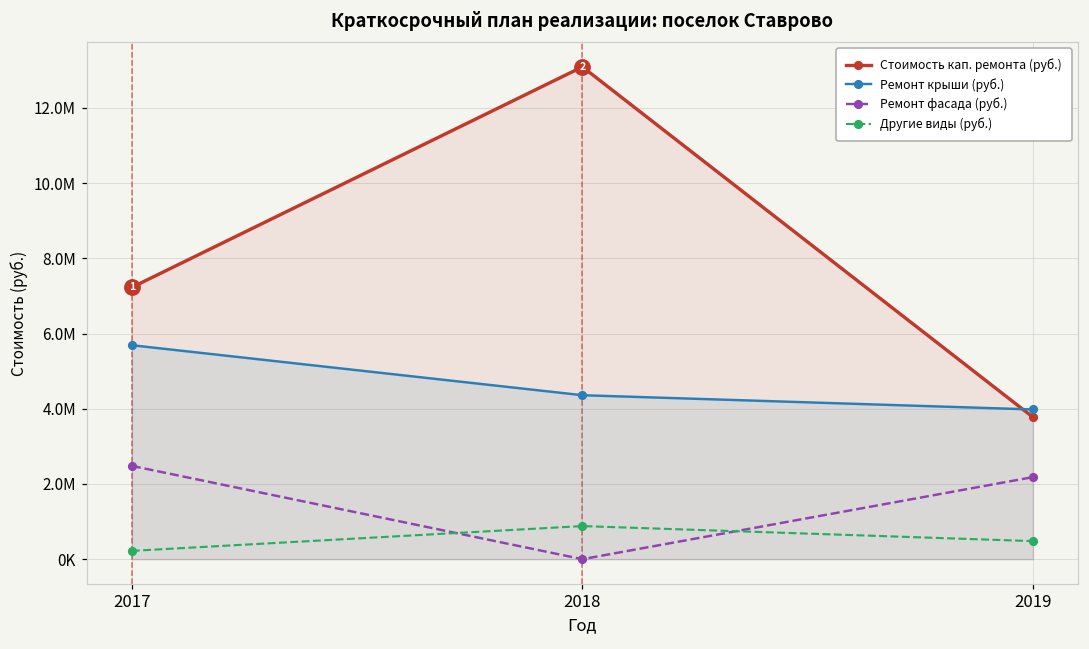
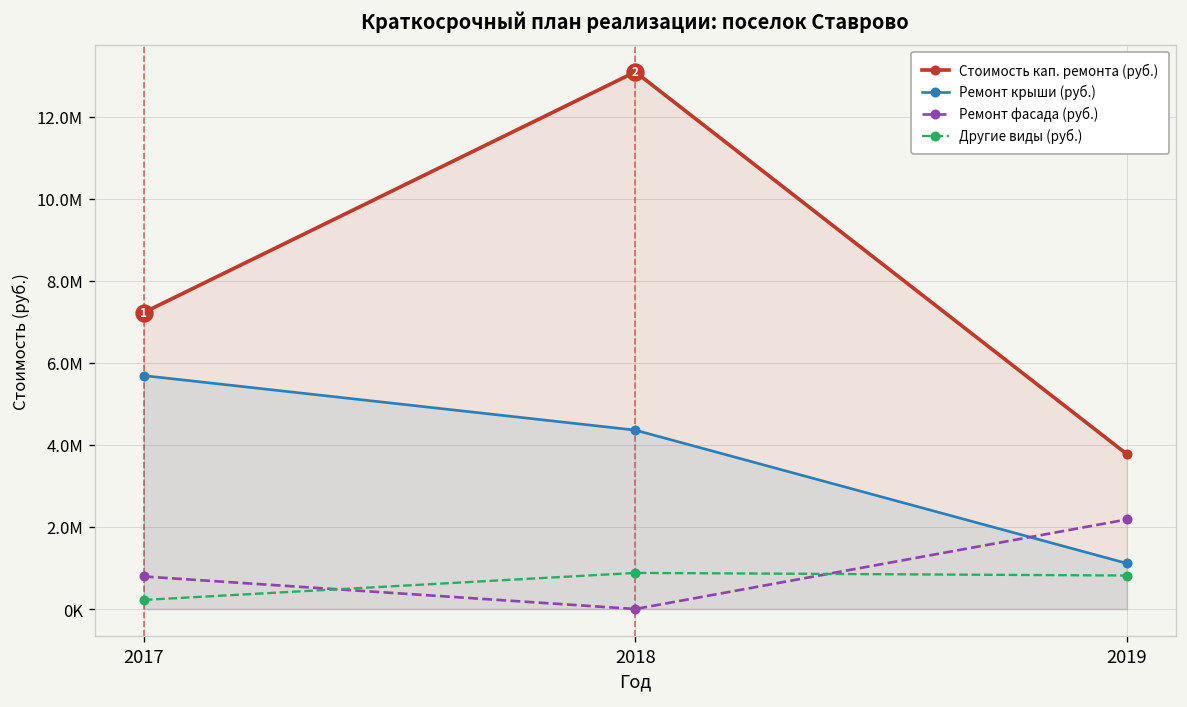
  {
    "Ремонт крыши (руб.)": {
      "2017": 5700000,
      "2018": 4400000,
-     "2019": 4000000
+     "2019": 1100000
    },
    "Ремонт фасада (руб.)": {
-     "2017": 2500000,
+     "2017": 800000,
      "2018": 0,
      "2019": 2200000
    },
    "Другие виды (руб.)": {
      "2017": 200000,
      "2018": 900000,
-     "2019": 500000
+     "2019": 800000
    }
  }
